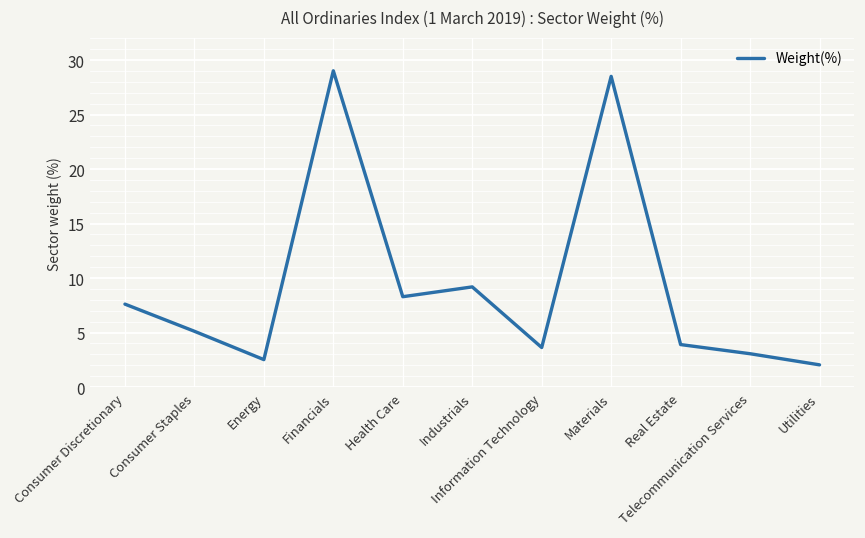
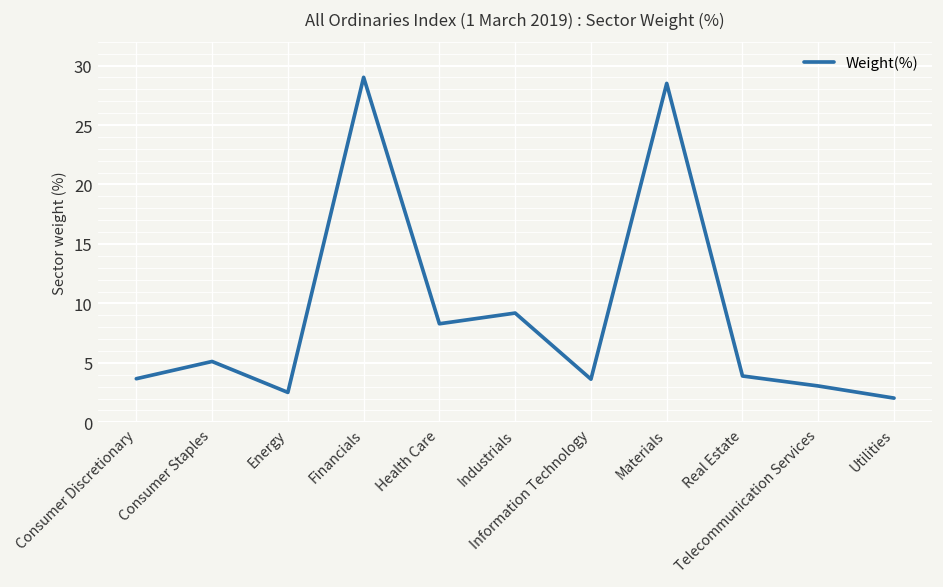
  {
-   "Consumer Discretionary": 8,
+   "Consumer Discretionary": 4,
    "Consumer Staples": 5,
    "Energy": 3,
    "Financials": 29,
    "Health Care": 8,
    "Industrials": 9,
    "Information Technology": 4,
    "Materials": 29,
    "Real Estate": 4,
    "Telecommunication Services": 3,
    "Utilities": 2
  }
